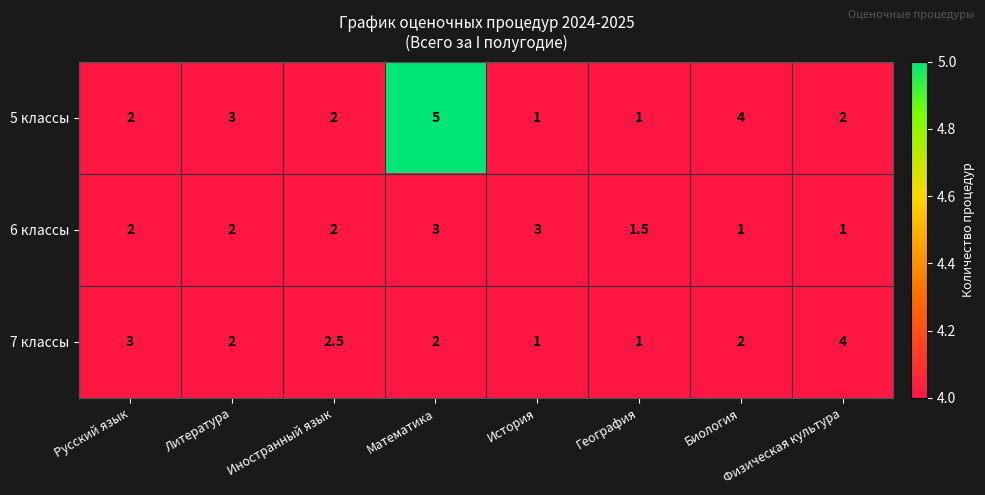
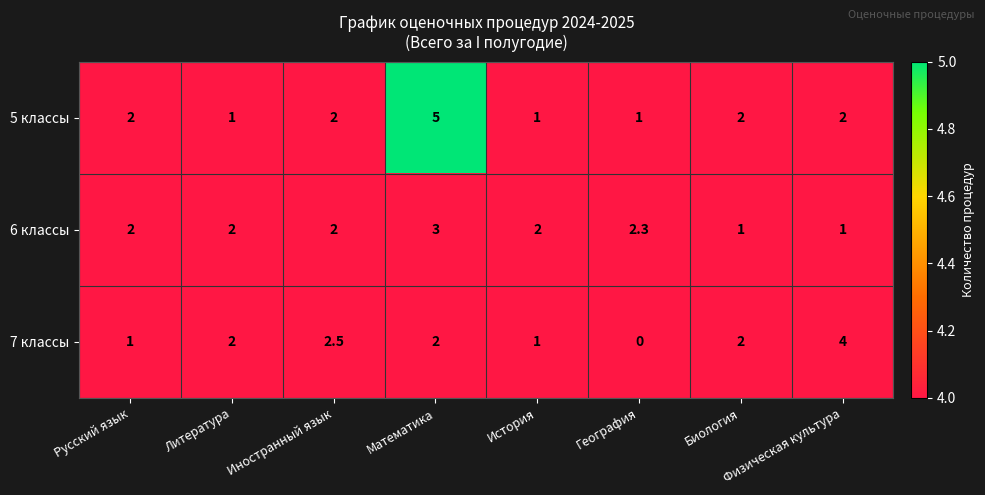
  {
    "5 классы": {
      "Русский язык": 2,
-     "Литература": 3,
+     "Литература": 1,
      "Иностранный язык": 2,
      "Математика": 5,
      "История": 1,
      "География": 1,
-     "Биология": 4,
+     "Биология": 2,
      "Физическая культура": 2
    },
    "6 классы": {
      "Русский язык": 2,
      "Литература": 2,
      "Иностранный язык": 2,
      "Математика": 3,
-     "История": 3,
-     "География": 1.5,
+     "История": 2,
+     "География": 2.3,
      "Биология": 1,
      "Физическая культура": 1
    },
    "7 классы": {
-     "Русский язык": 3,
+     "Русский язык": 1,
      "Литература": 2,
      "Иностранный язык": 2.5,
      "Математика": 2,
      "История": 1,
-     "География": 1,
+     "География": 0,
      "Биология": 2,
      "Физическая культура": 4
    }
  }
